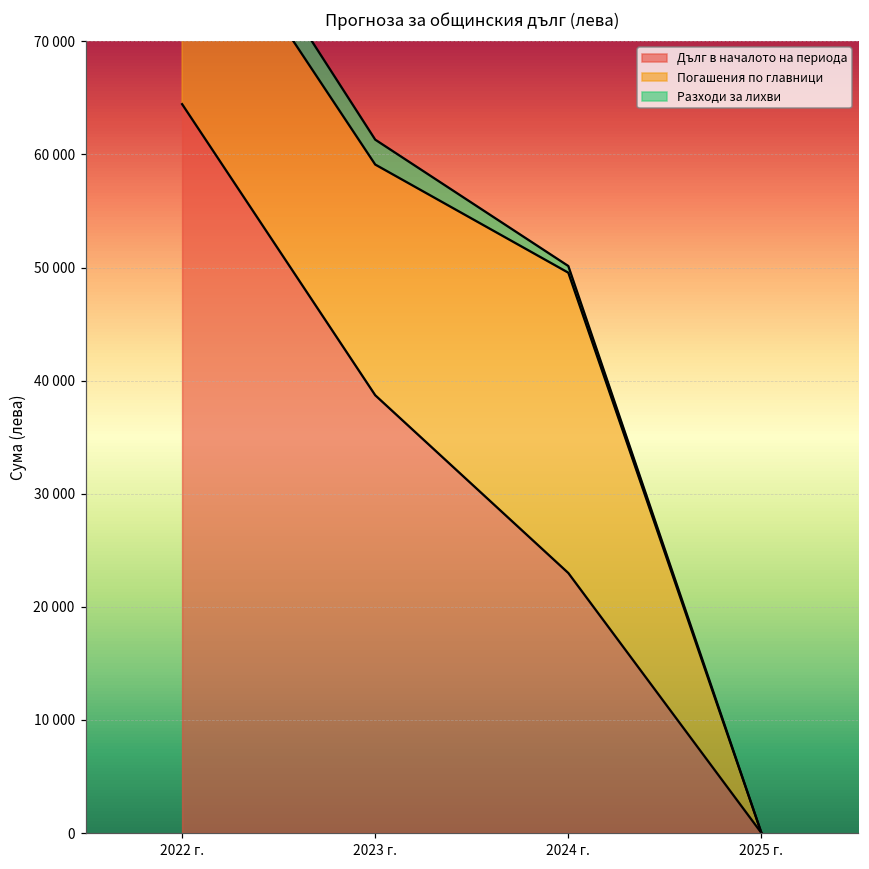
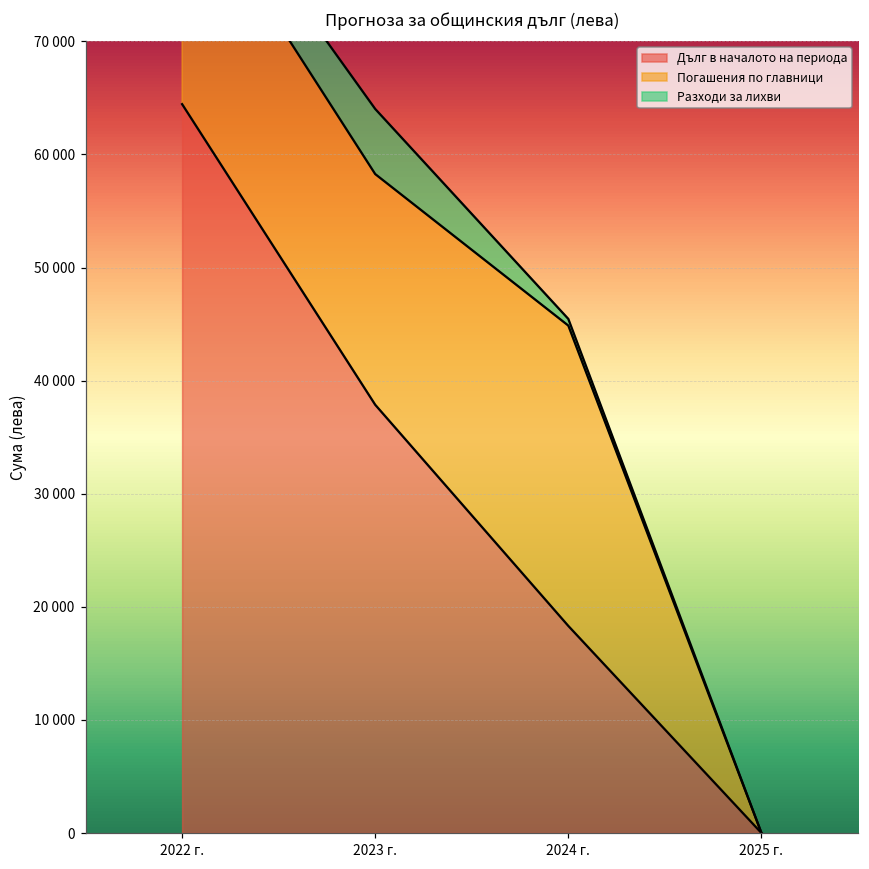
  {
    "Дълг в началото на периода": {
      "2022 г.": 64400,
-     "2023 г.": 38700,
-     "2024 г.": 23000
+     "2023 г.": 37900,
+     "2024 г.": 18300
    },
    "Погашения по главници": {
      "2023 г.": 20400,
      "2024 г.": 26600
    },
    "Разходи за лихви": {
-     "2023 г.": 2200,
+     "2023 г.": 5800,
      "2024 г.": 600
    }
  }
